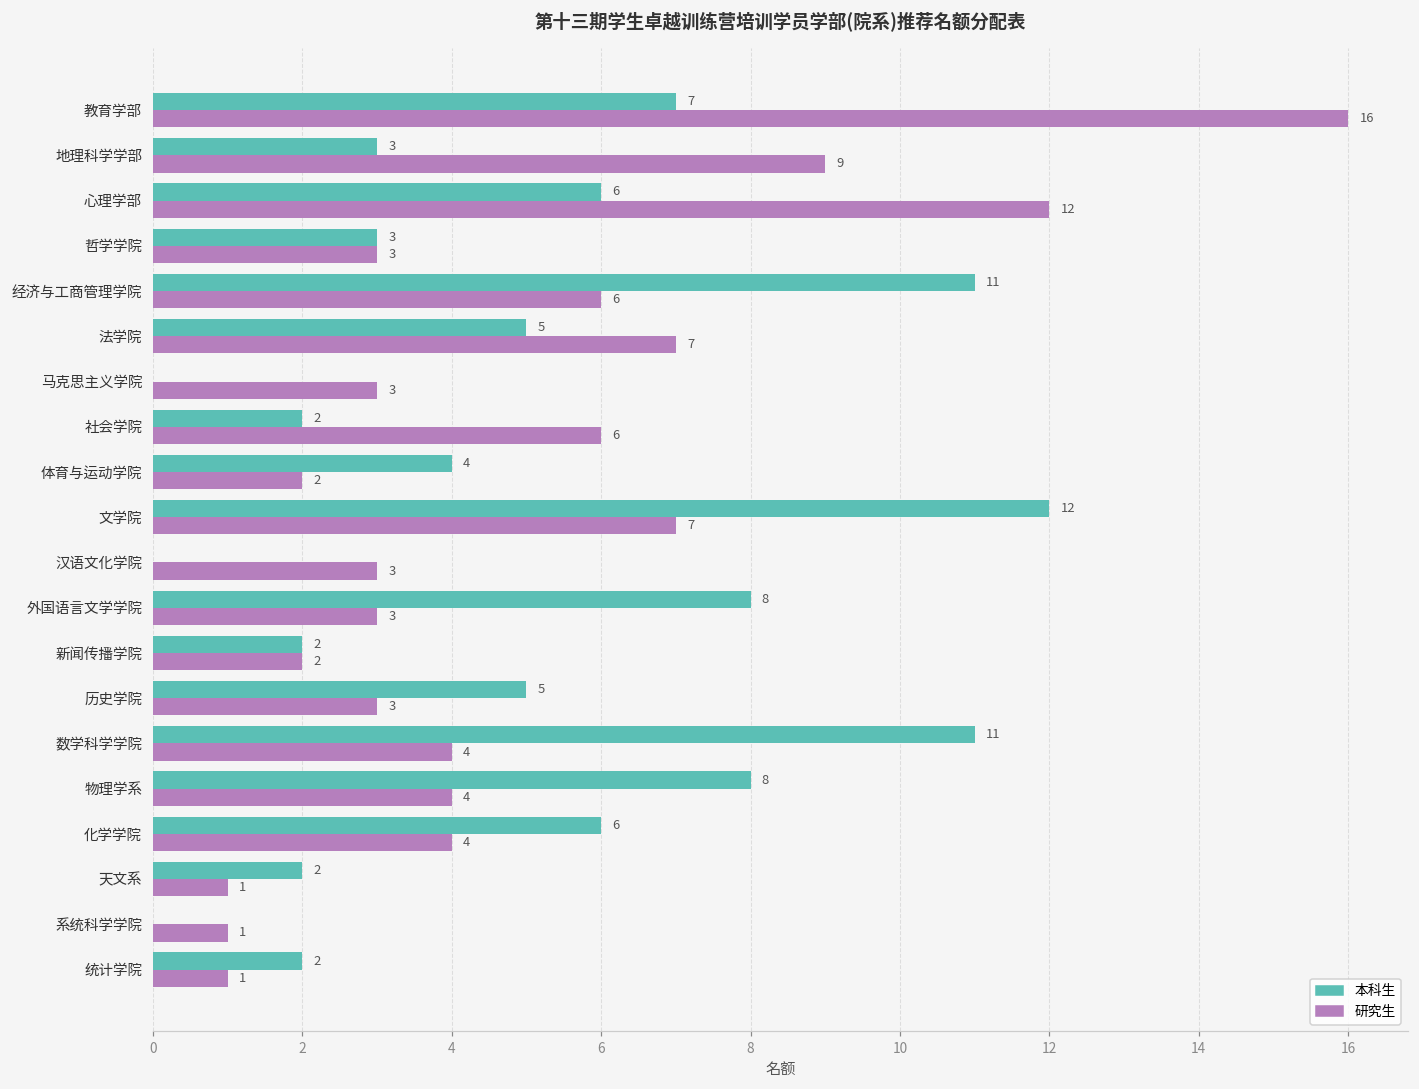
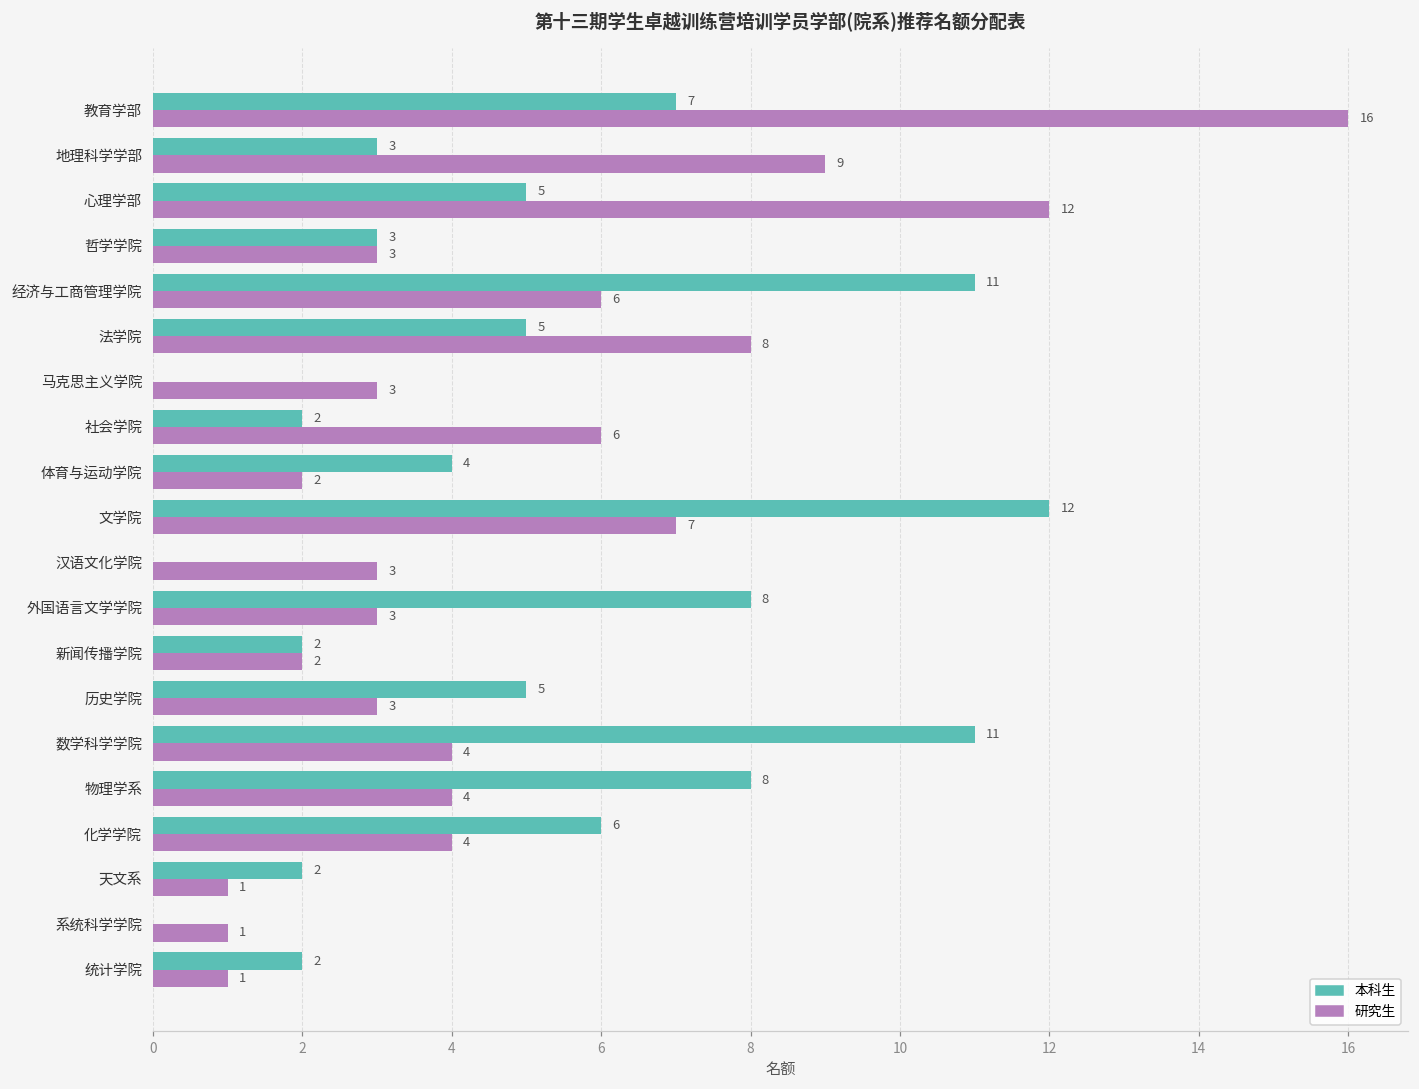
  {
    "研究生": {
      "教育学部": 16,
      "地理科学学部": 9,
      "心理学部": 12,
      "哲学学院": 3,
      "经济与工商管理学院": 6,
-     "法学院": 7,
+     "法学院": 8,
      "马克思主义学院": 3,
      "社会学院": 6,
      "体育与运动学院": 2,
      "文学院": 7,
      "汉语文化学院": 3,
      "外国语言文学学院": 3,
      "新闻传播学院": 2,
      "历史学院": 3,
      "数学科学学院": 4,
      "物理学系": 4,
      "化学学院": 4,
      "天文系": 1,
      "系统科学学院": 1,
      "统计学院": 1
    },
    "本科生": {
      "教育学部": 7,
      "地理科学学部": 3,
-     "心理学部": 6,
+     "心理学部": 5,
      "哲学学院": 3,
      "经济与工商管理学院": 11,
      "法学院": 5,
      "社会学院": 2,
      "体育与运动学院": 4,
      "文学院": 12,
      "外国语言文学学院": 8,
      "新闻传播学院": 2,
      "历史学院": 5,
      "数学科学学院": 11,
      "物理学系": 8,
      "化学学院": 6,
      "天文系": 2,
      "统计学院": 2
    }
  }
